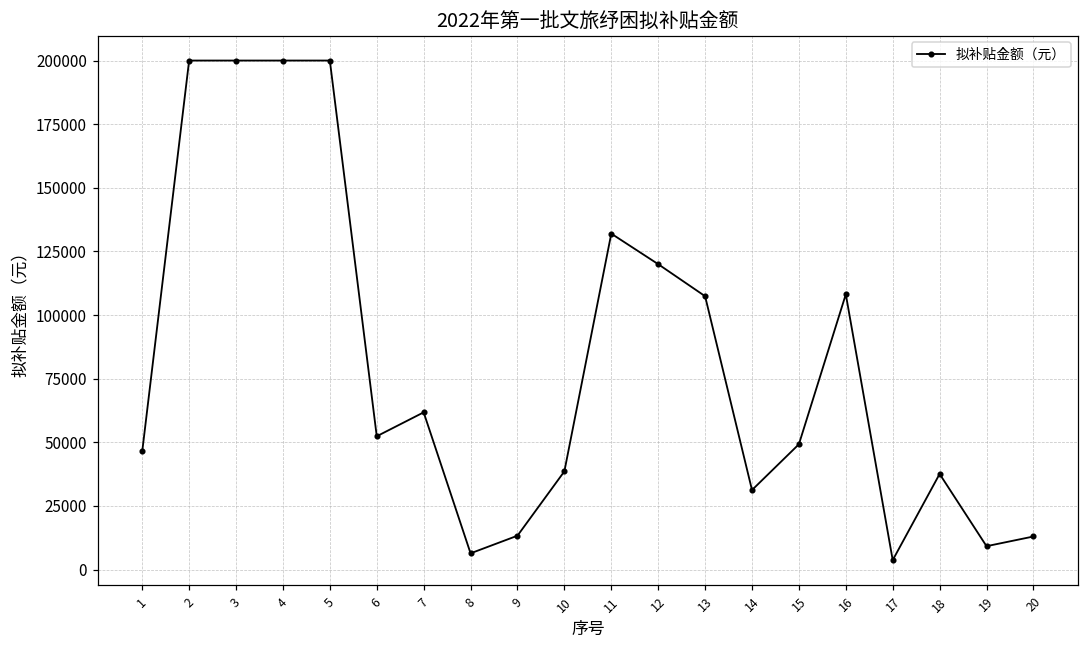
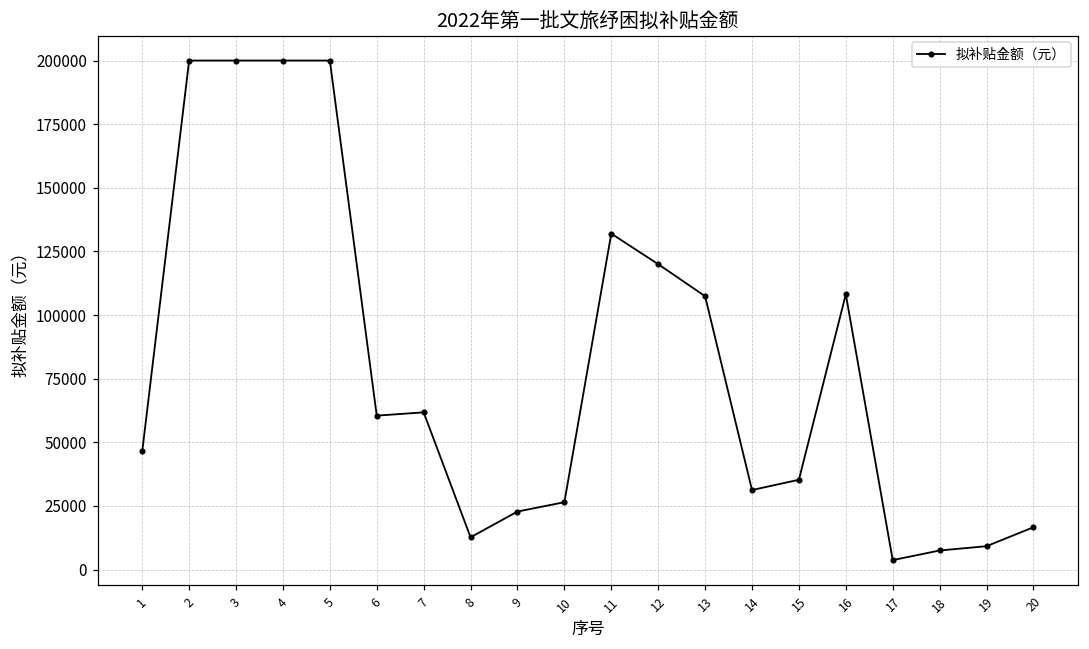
  {
    "1": 46000,
    "2": 200000,
    "3": 200000,
    "4": 200000,
    "5": 200000,
-   "6": 52000,
+   "6": 60000,
    "7": 62000,
-   "8": 6000,
-   "9": 13000,
-   "10": 39000,
+   "8": 13000,
+   "9": 23000,
+   "10": 26000,
    "11": 132000,
    "12": 120000,
    "13": 107000,
    "14": 31000,
-   "15": 49000,
+   "15": 35000,
    "16": 108000,
    "17": 4000,
-   "18": 38000,
+   "18": 8000,
    "19": 9000,
-   "20": 13000
+   "20": 17000
  }
